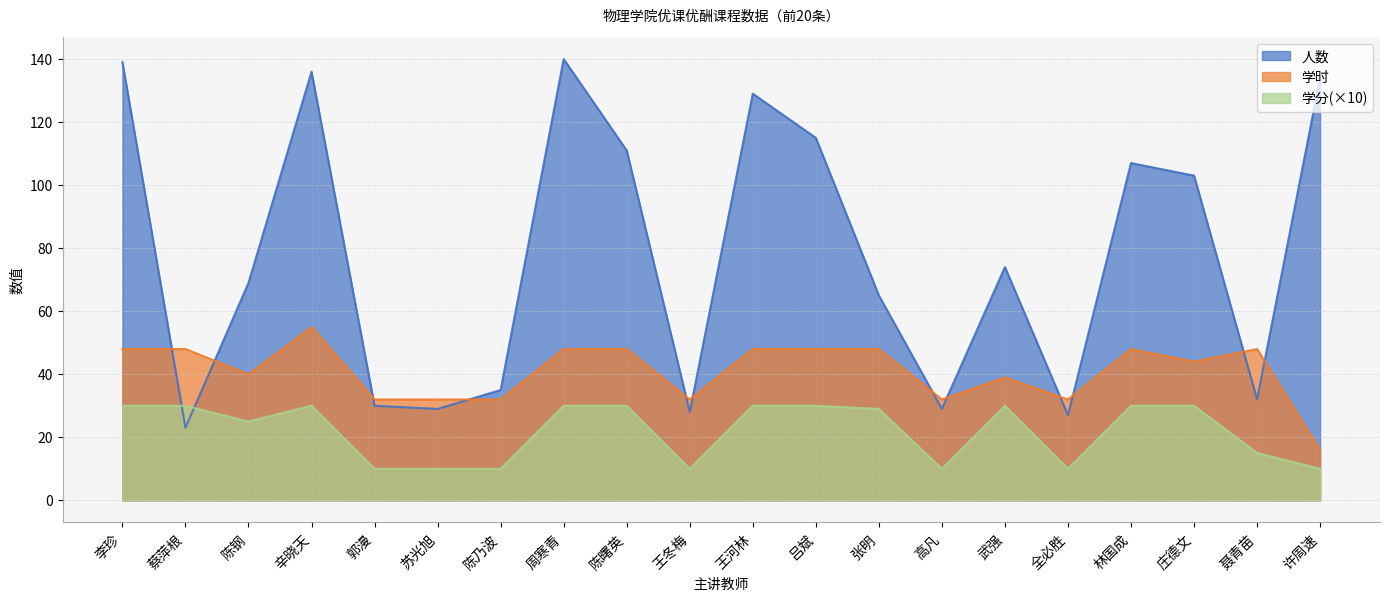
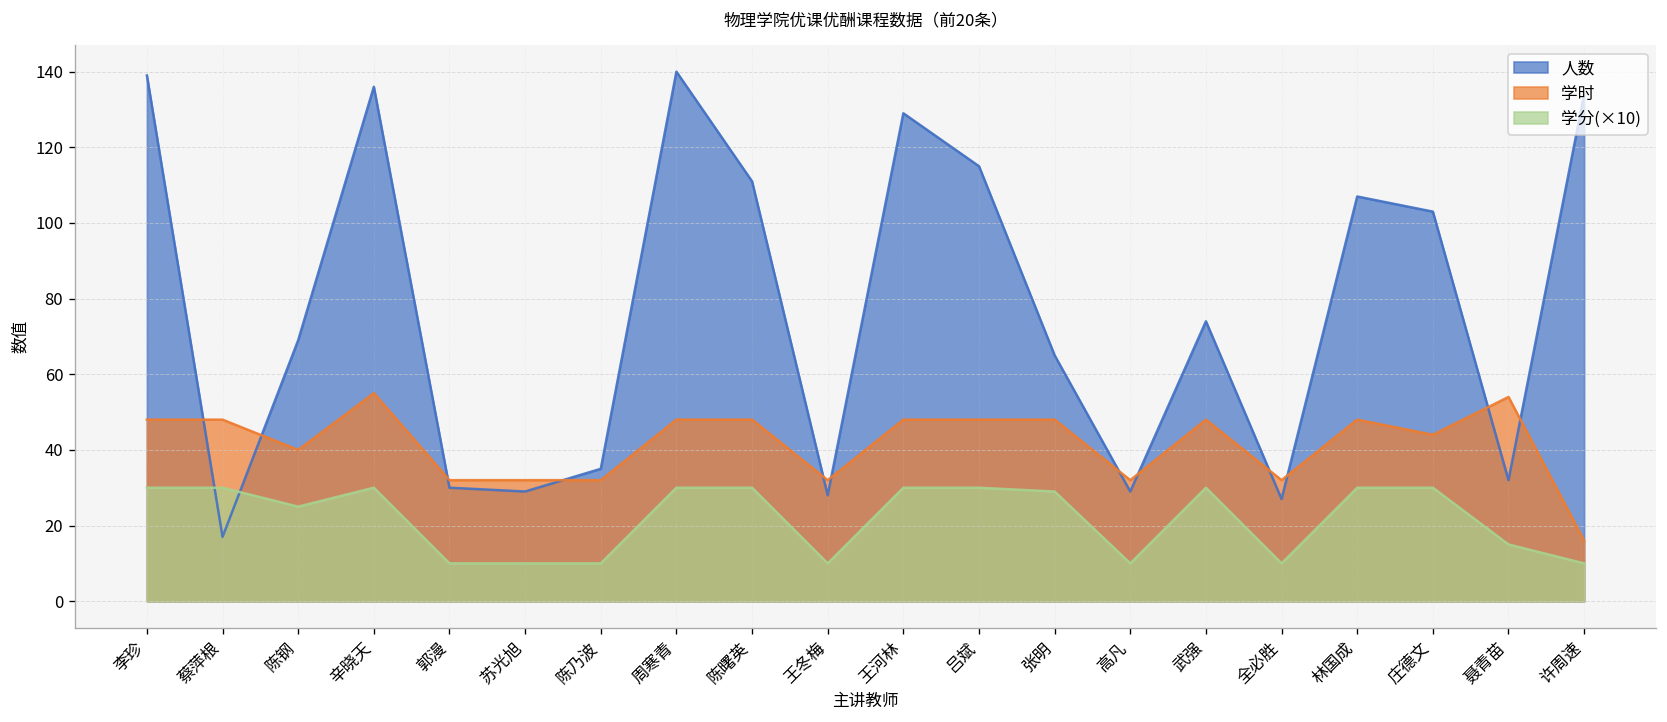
  {
    "人数": {
      "李珍": 139,
-     "蔡萍根": 23,
+     "蔡萍根": 17,
      "陈钢": 69,
      "辛晓天": 136,
      "郭漫": 30,
      "苏光旭": 29,
      "陈乃波": 35,
      "周寒青": 140,
      "陈曙英": 111,
      "王冬梅": 28,
      "王河林": 129,
      "吕斌": 115,
      "张明": 65,
      "高凡": 29,
      "武强": 74,
      "全必胜": 27,
      "林国成": 107,
      "庄德文": 103,
      "聂青苗": 32
    },
    "学时": {
      "李珍": 48,
      "蔡萍根": 48,
      "陈钢": 40,
      "辛晓天": 55,
      "郭漫": 32,
      "苏光旭": 32,
      "陈乃波": 32,
      "周寒青": 48,
      "陈曙英": 48,
      "王冬梅": 32,
      "王河林": 48,
      "吕斌": 48,
      "张明": 48,
      "高凡": 32,
-     "武强": 39,
+     "武强": 48,
      "全必胜": 32,
      "林国成": 48,
      "庄德文": 44,
-     "聂青苗": 48,
+     "聂青苗": 54,
      "许周速": 16
    },
    "学分(×10)": {
      "李珍": 30,
      "蔡萍根": 30,
      "陈钢": 25,
      "辛晓天": 30,
      "郭漫": 10,
      "苏光旭": 10,
      "陈乃波": 10,
      "周寒青": 30,
      "陈曙英": 30,
      "王冬梅": 10,
      "王河林": 30,
      "吕斌": 30,
      "张明": 29,
      "高凡": 10,
      "武强": 30,
      "全必胜": 10,
      "林国成": 30,
      "庄德文": 30,
      "聂青苗": 15,
      "许周速": 10
    }
  }
